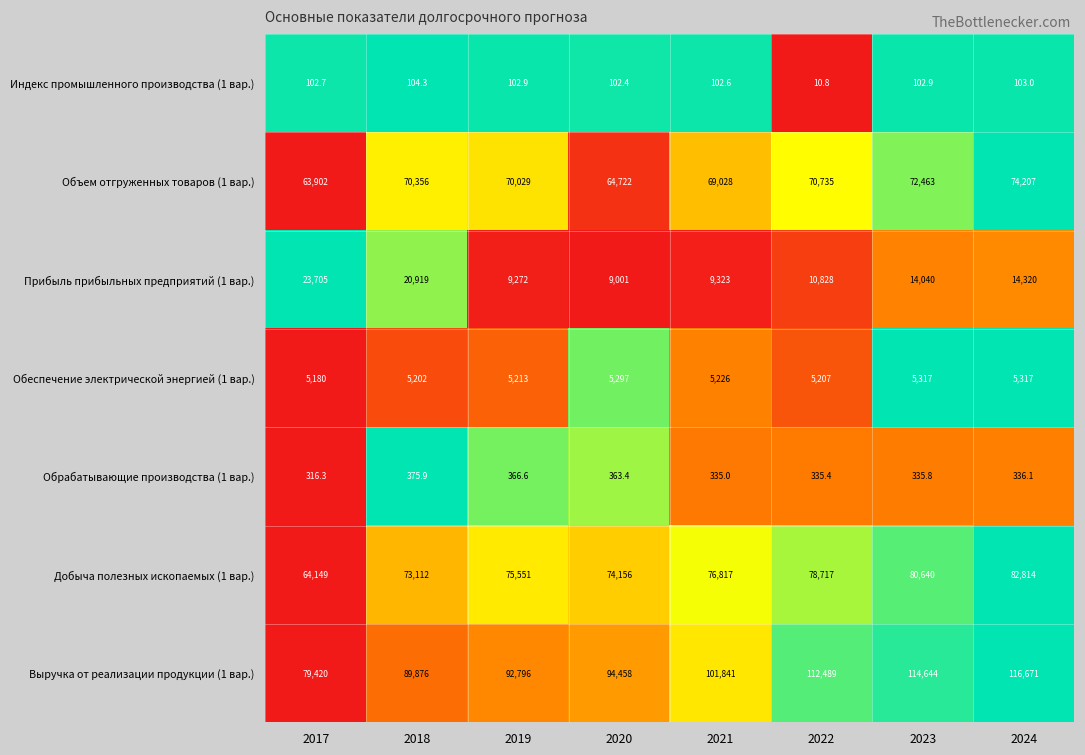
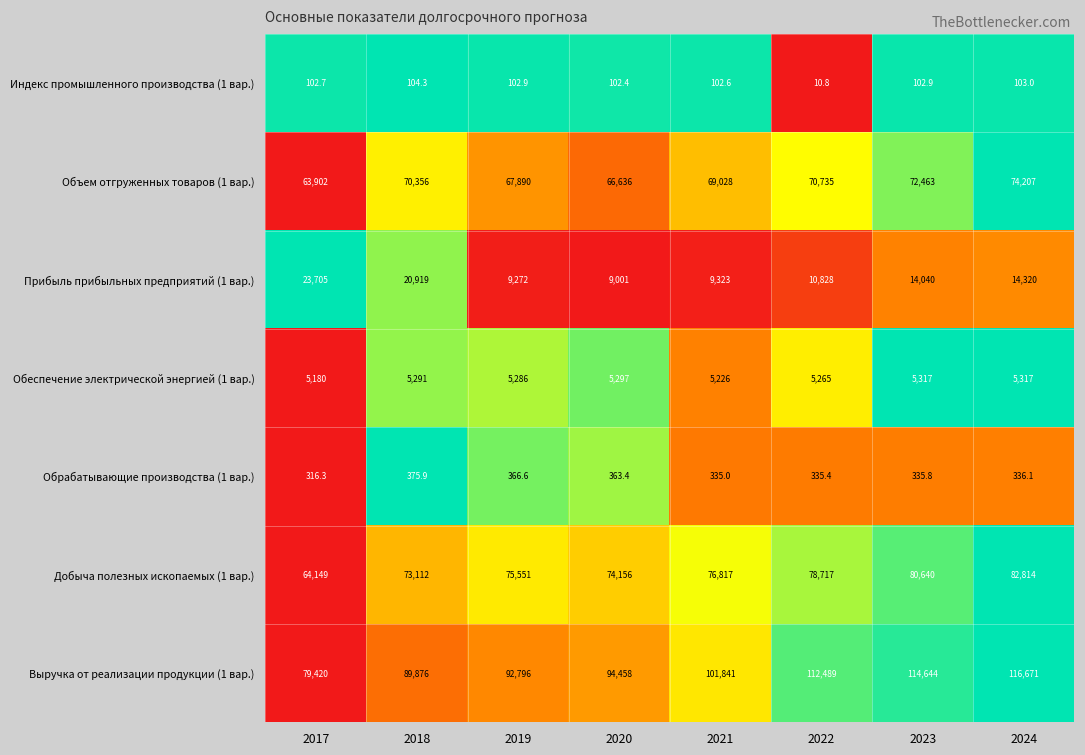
  {
    "Индекс промышленного производства (1 вар.)": {
      "2017": "102.7",
      "2018": "104.3",
      "2019": "102.9",
      "2020": "102.4",
      "2021": "102.6",
      "2022": "10.8",
      "2023": "102.9",
      "2024": "103.0"
    },
    "Объем отгруженных товаров (1 вар.)": {
      "2017": "63,902",
      "2018": "70,356",
-     "2019": "70,029",
-     "2020": "64,722",
+     "2019": "67,890",
+     "2020": "66,636",
      "2021": "69,028",
      "2022": "70,735",
      "2023": "72,463",
      "2024": "74,207"
    },
    "Прибыль прибыльных предприятий (1 вар.)": {
      "2017": "23,705",
      "2018": "20,919",
      "2019": "9,272",
      "2020": "9,001",
      "2021": "9,323",
      "2022": "10,828",
      "2023": "14,040",
      "2024": "14,320"
    },
    "Обеспечение электрической энергией (1 вар.)": {
      "2017": "5,180",
-     "2018": "5,202",
-     "2019": "5,213",
+     "2018": "5,291",
+     "2019": "5,286",
      "2020": "5,297",
      "2021": "5,226",
-     "2022": "5,207",
+     "2022": "5,265",
      "2023": "5,317",
      "2024": "5,317"
    },
    "Обрабатывающие производства (1 вар.)": {
      "2017": "316.3",
      "2018": "375.9",
      "2019": "366.6",
      "2020": "363.4",
      "2021": "335.0",
      "2022": "335.4",
      "2023": "335.8",
      "2024": "336.1"
    },
    "Добыча полезных ископаемых (1 вар.)": {
      "2017": "64,149",
      "2018": "73,112",
      "2019": "75,551",
      "2020": "74,156",
      "2021": "76,817",
      "2022": "78,717",
      "2023": "80,640",
      "2024": "82,814"
    },
    "Выручка от реализации продукции (1 вар.)": {
      "2017": "79,420",
      "2018": "89,876",
      "2019": "92,796",
      "2020": "94,458",
      "2021": "101,841",
      "2022": "112,489",
      "2023": "114,644",
      "2024": "116,671"
    }
  }
